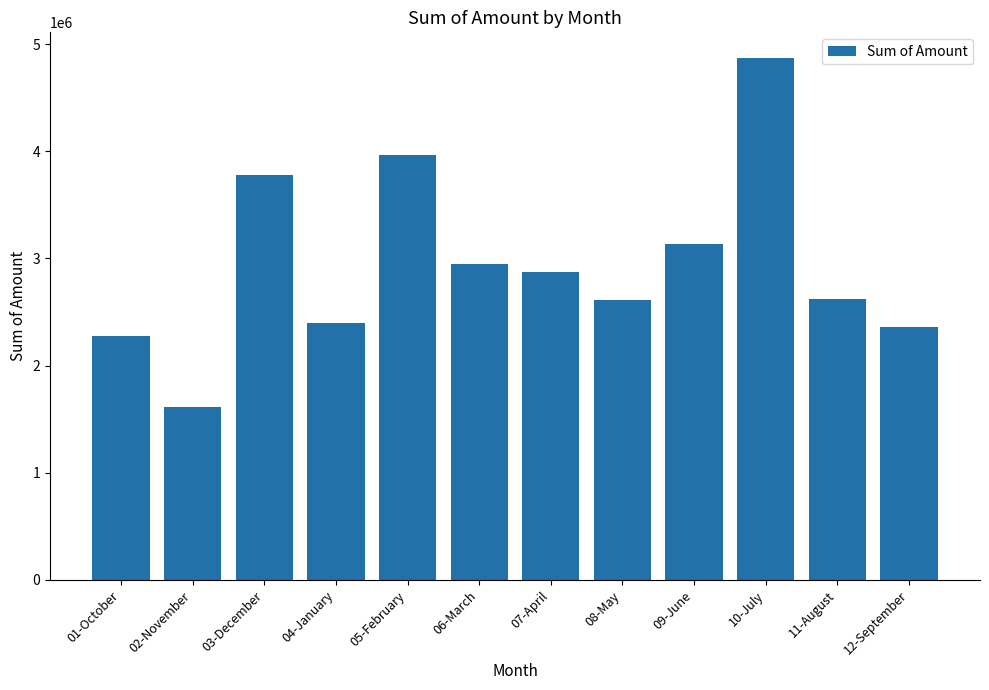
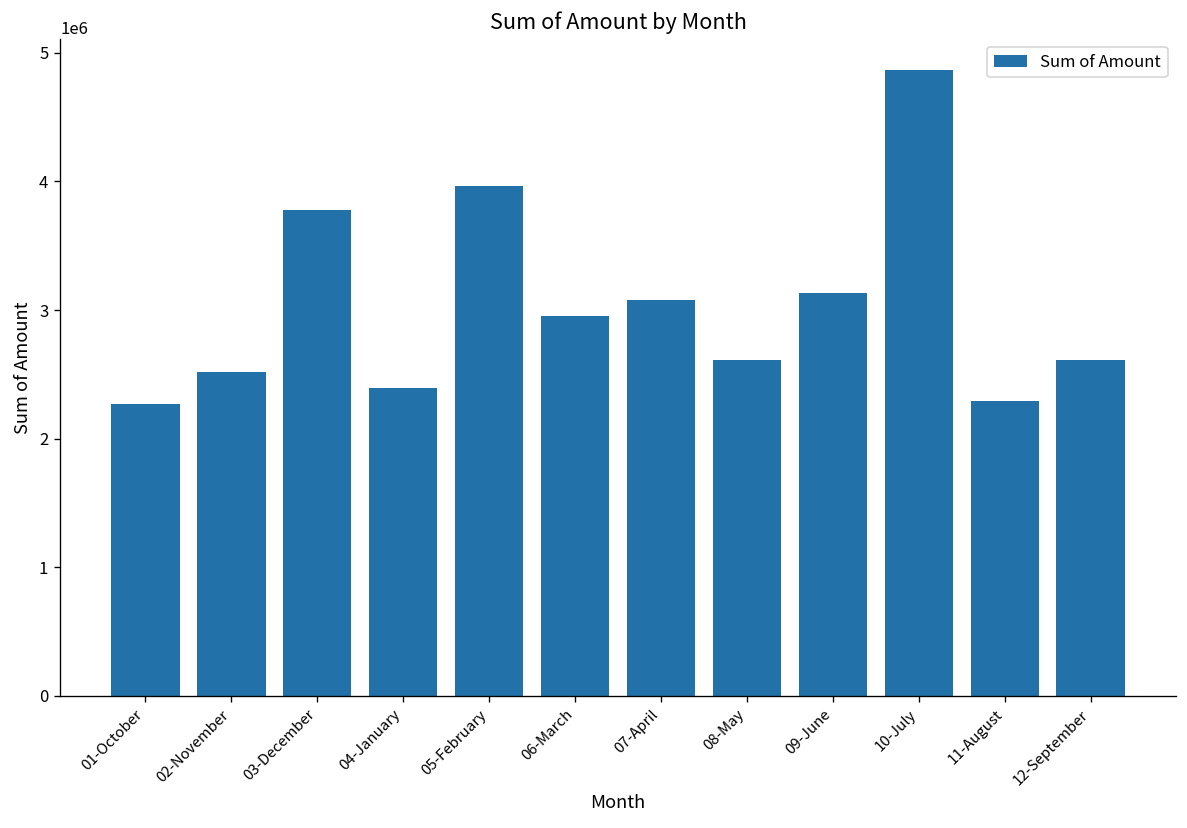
  {
    "01-October": 2270000,
-   "02-November": 1610000,
+   "02-November": 2520000,
    "03-December": 3780000,
    "04-January": 2390000,
    "05-February": 3970000,
    "06-March": 2950000,
-   "07-April": 2880000,
+   "07-April": 3070000,
    "08-May": 2610000,
    "09-June": 3130000,
    "10-July": 4870000,
-   "11-August": 2620000,
-   "12-September": 2360000
+   "11-August": 2300000,
+   "12-September": 2610000
  }
